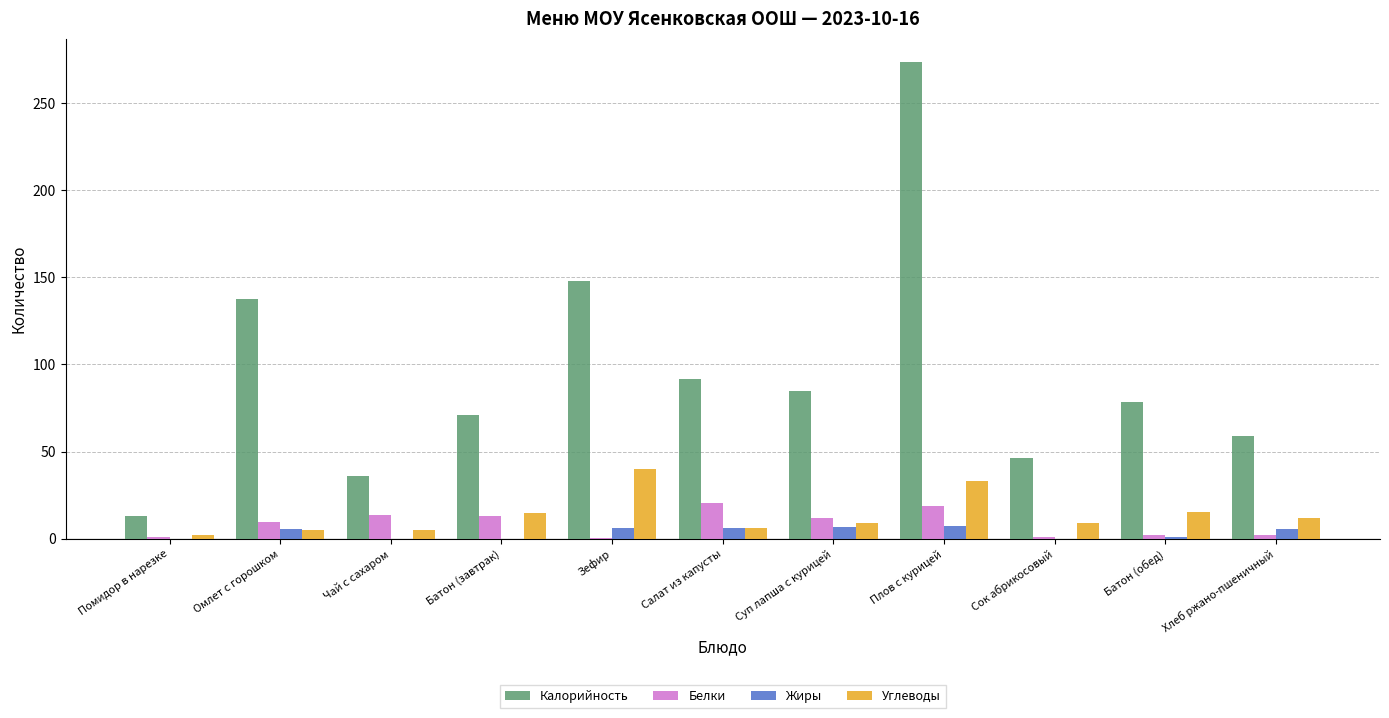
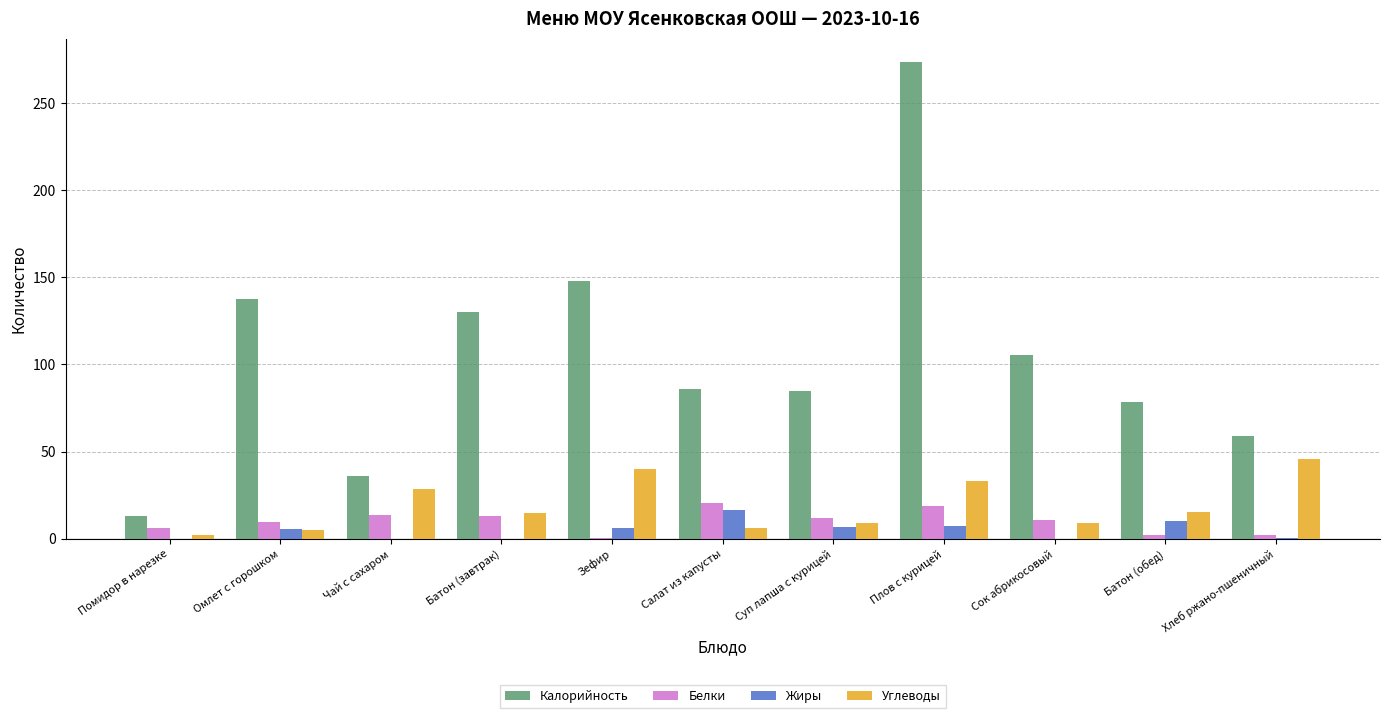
  {
    "Калорийность": {
      "Помидор в нарезке": 13,
      "Омлет с горошком": 137,
      "Чай с сахаром": 36,
-     "Батон (завтрак)": 71,
+     "Батон (завтрак)": 130,
      "Зефир": 148,
-     "Салат из капусты": 92,
+     "Салат из капусты": 86,
      "Суп лапша с курицей": 85,
      "Плов с курицей": 273,
-     "Сок абрикосовый": 46,
+     "Сок абрикосовый": 106,
      "Батон (обед)": 79,
      "Хлеб ржано-пшеничный": 59
    },
    "Белки": {
-     "Помидор в нарезке": 1,
+     "Помидор в нарезке": 6,
      "Омлет с горошком": 10,
      "Чай с сахаром": 14,
      "Батон (завтрак)": 13,
      "Салат из капусты": 20,
      "Суп лапша с курицей": 12,
      "Плов с курицей": 19,
-     "Сок абрикосовый": 1,
+     "Сок абрикосовый": 11,
      "Батон (обед)": 2,
      "Хлеб ржано-пшеничный": 2
    },
    "Жиры": {
      "Помидор в нарезке": 0,
      "Омлет с горошком": 6,
      "Чай с сахаром": 0,
      "Батон (завтрак)": 0,
      "Зефир": 6,
-     "Салат из капусты": 6,
+     "Салат из капусты": 17,
      "Суп лапша с курицей": 7,
      "Плов с курицей": 7,
      "Сок абрикосовый": 0,
-     "Батон (обед)": 1,
-     "Хлеб ржано-пшеничный": 5
+     "Батон (обед)": 10,
+     "Хлеб ржано-пшеничный": 0
    },
    "Углеводы": {
      "Помидор в нарезке": 2,
      "Омлет с горошком": 5,
-     "Чай с сахаром": 5,
+     "Чай с сахаром": 29,
      "Батон (завтрак)": 15,
      "Зефир": 40,
      "Салат из капусты": 6,
      "Суп лапша с курицей": 9,
      "Плов с курицей": 33,
      "Сок абрикосовый": 9,
      "Батон (обед)": 15,
-     "Хлеб ржано-пшеничный": 12
+     "Хлеб ржано-пшеничный": 46
    }
  }
